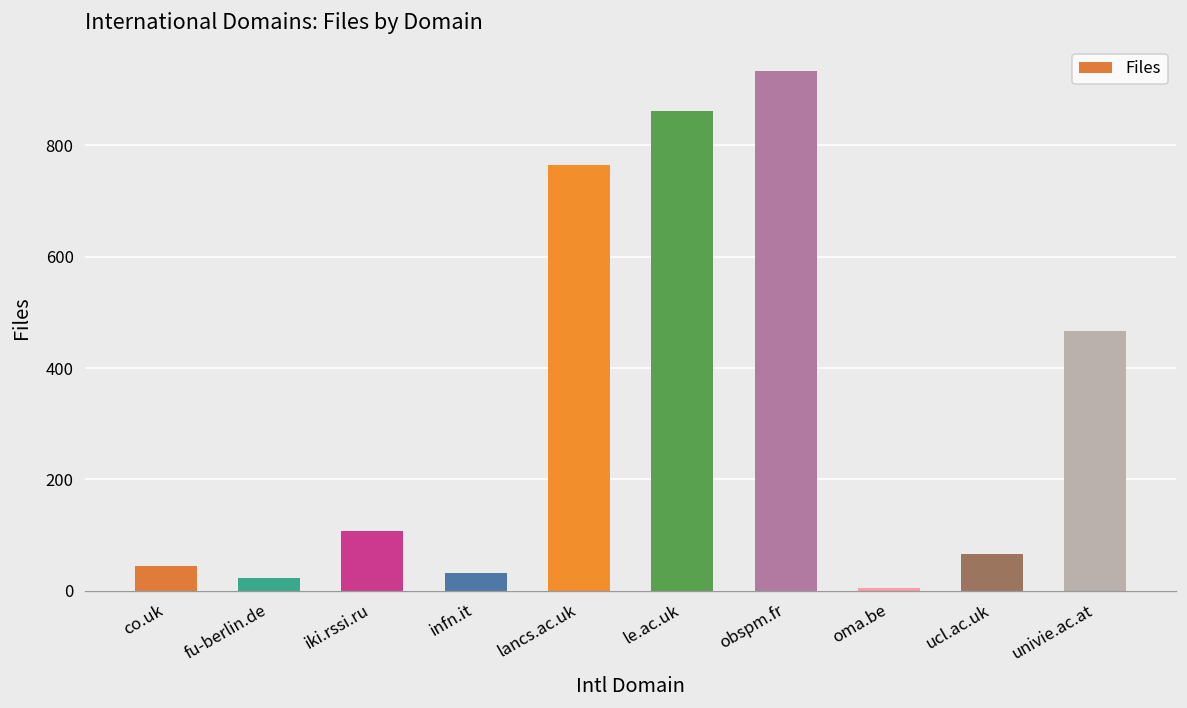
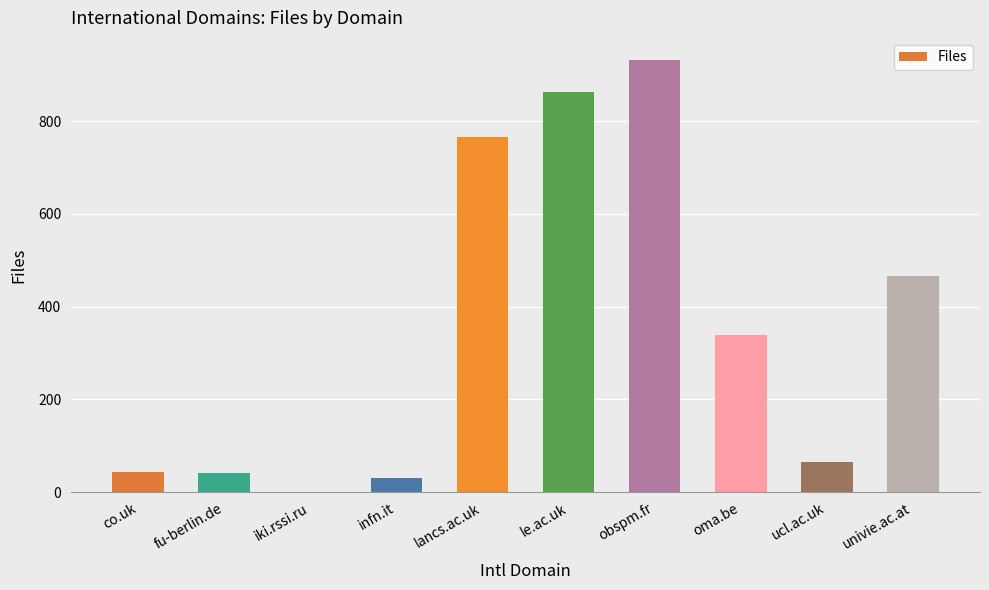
  {
    "co.uk": 40,
-   "fu-berlin.de": 20,
-   "iki.rssi.ru": 110,
+   "fu-berlin.de": 40,
+   "iki.rssi.ru": 0,
    "infn.it": 30,
    "lancs.ac.uk": 770,
    "le.ac.uk": 860,
    "obspm.fr": 930,
-   "oma.be": 0,
+   "oma.be": 340,
    "ucl.ac.uk": 70,
    "univie.ac.at": 470
  }
